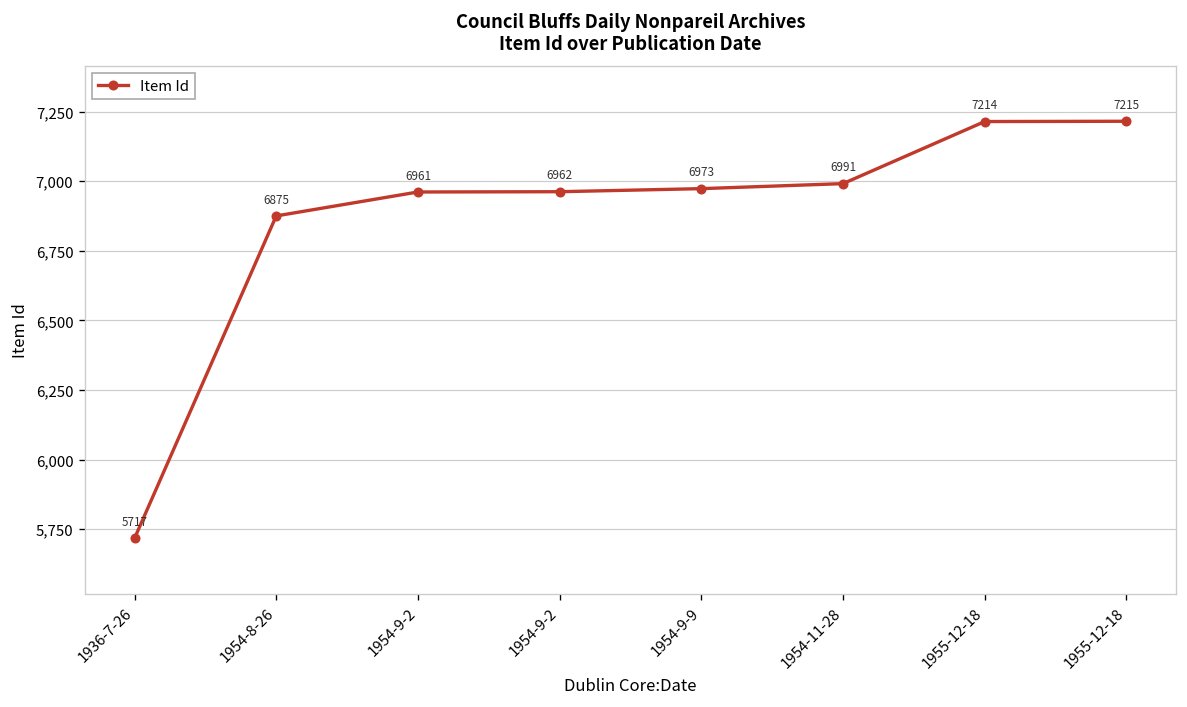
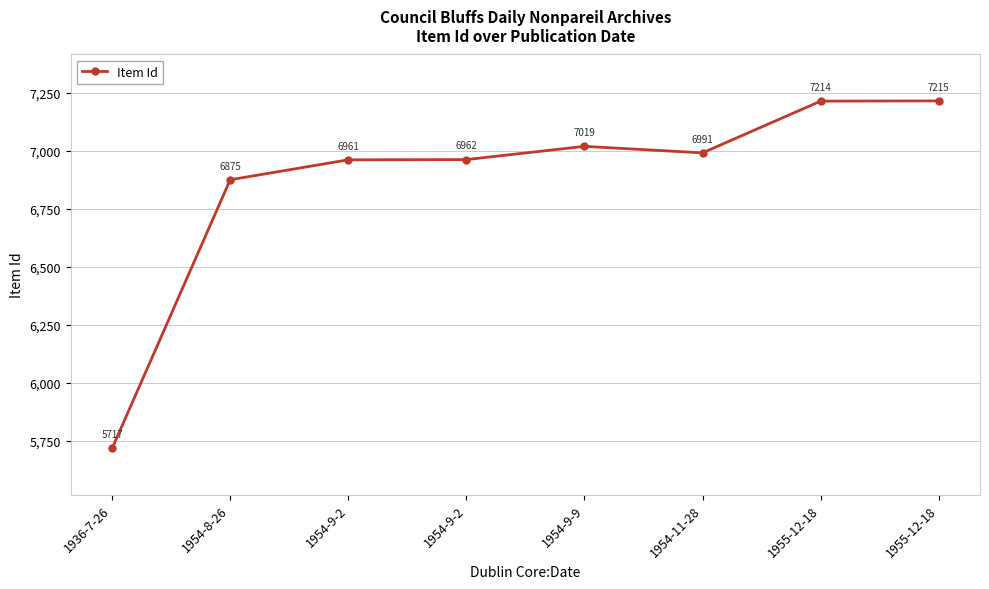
  {
    "1936-7-26": 5717,
    "1954-8-26": 6875,
-   "1954-9-9": 6973,
+   "1954-9-9": 7019,
    "1954-11-28": 6991
  }
